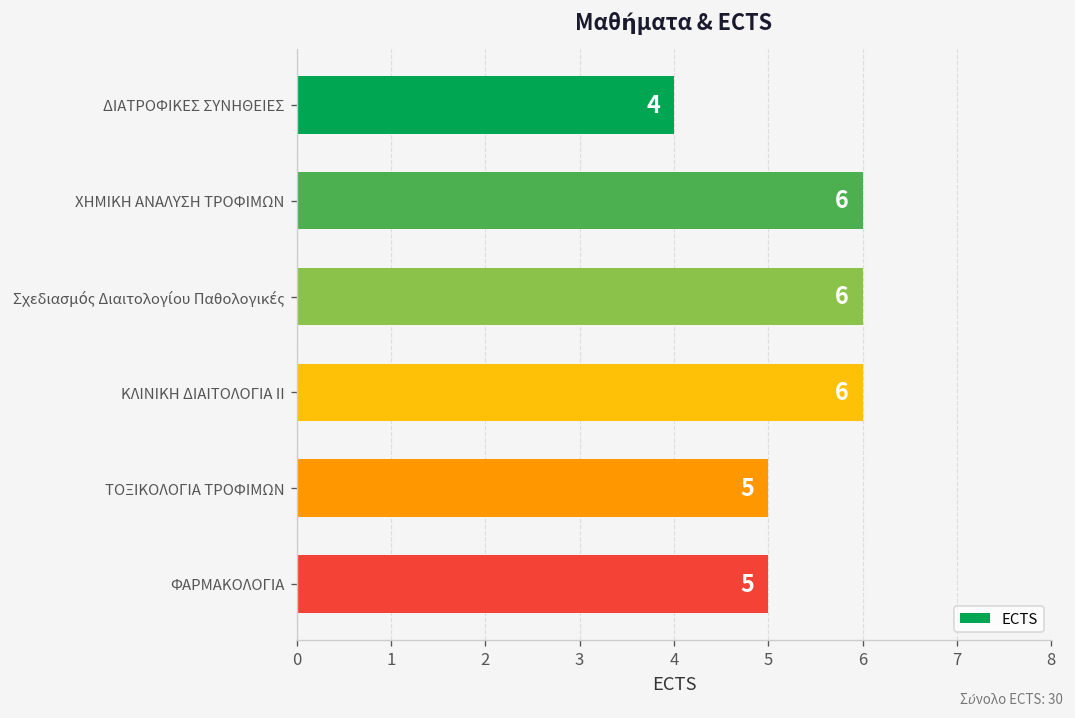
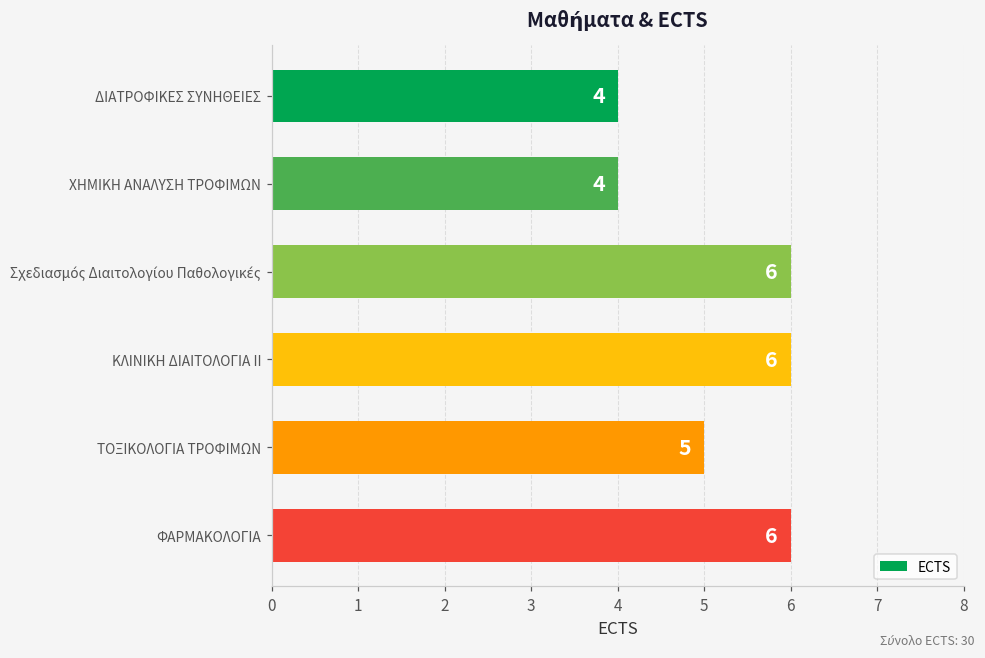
  {
    "ΔΙΑΤΡΟΦΙΚΕΣ ΣΥΝΗΘΕΙΕΣ": 4,
-   "ΧΗΜΙΚΗ ΑΝΑΛΥΣΗ ΤΡΟΦΙΜΩΝ": 6,
+   "ΧΗΜΙΚΗ ΑΝΑΛΥΣΗ ΤΡΟΦΙΜΩΝ": 4,
    "Σχεδιασμός Διαιτολογίου Παθολογικές": 6,
    "KΛΙΝΙΚΗ ΔΙΑΙΤΟΛΟΓΙΑ ΙΙ": 6,
    "ΤΟΞΙΚΟΛΟΓΙΑ ΤΡΟΦΙΜΩΝ": 5,
-   "ΦΑΡΜΑΚΟΛΟΓΙΑ": 5
+   "ΦΑΡΜΑΚΟΛΟΓΙΑ": 6
  }
